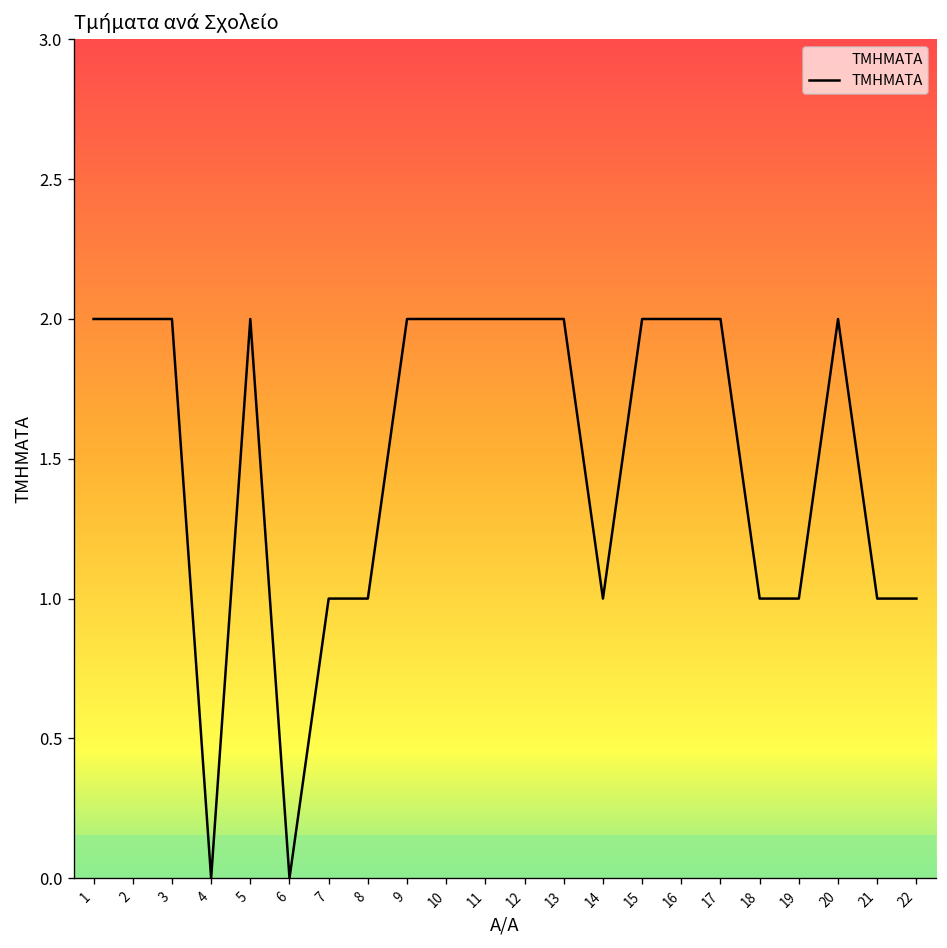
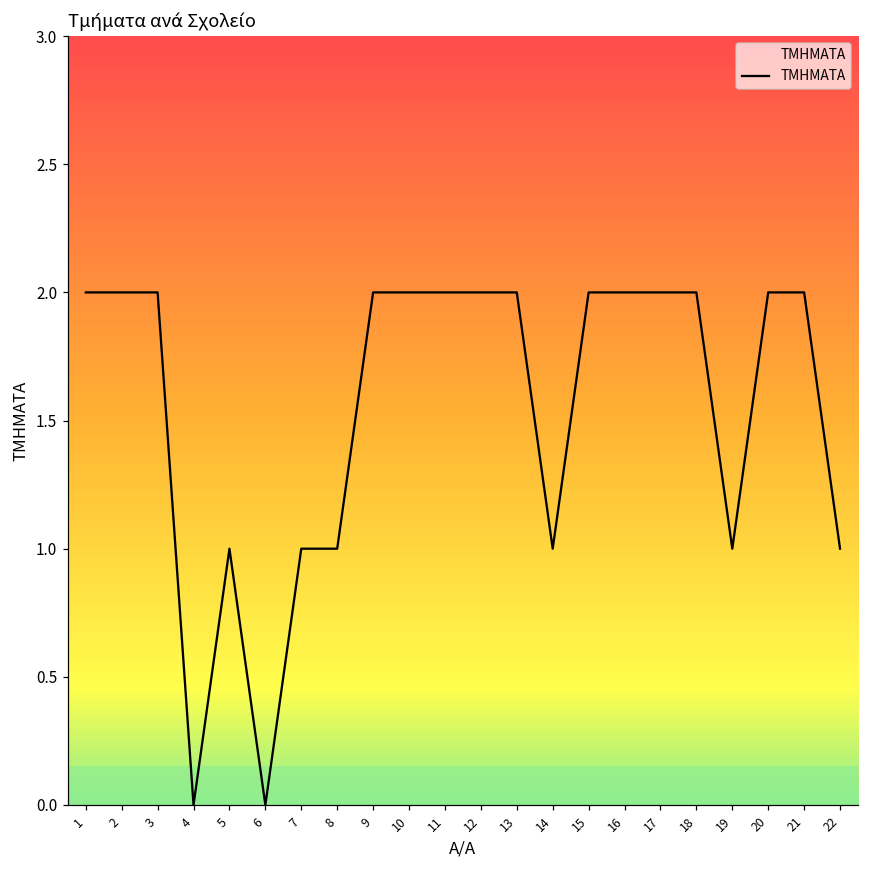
  {
    "1": 2,
    "2": 2,
    "3": 2,
-   "5": 2,
+   "5": 1,
    "7": 1,
    "8": 1,
    "9": 2,
    "10": 2,
    "11": 2,
    "12": 2,
    "13": 2,
    "14": 1,
    "15": 2,
    "16": 2,
    "17": 2,
-   "18": 1,
+   "18": 2,
    "19": 1,
    "20": 2,
-   "21": 1,
+   "21": 2,
    "22": 1
  }
